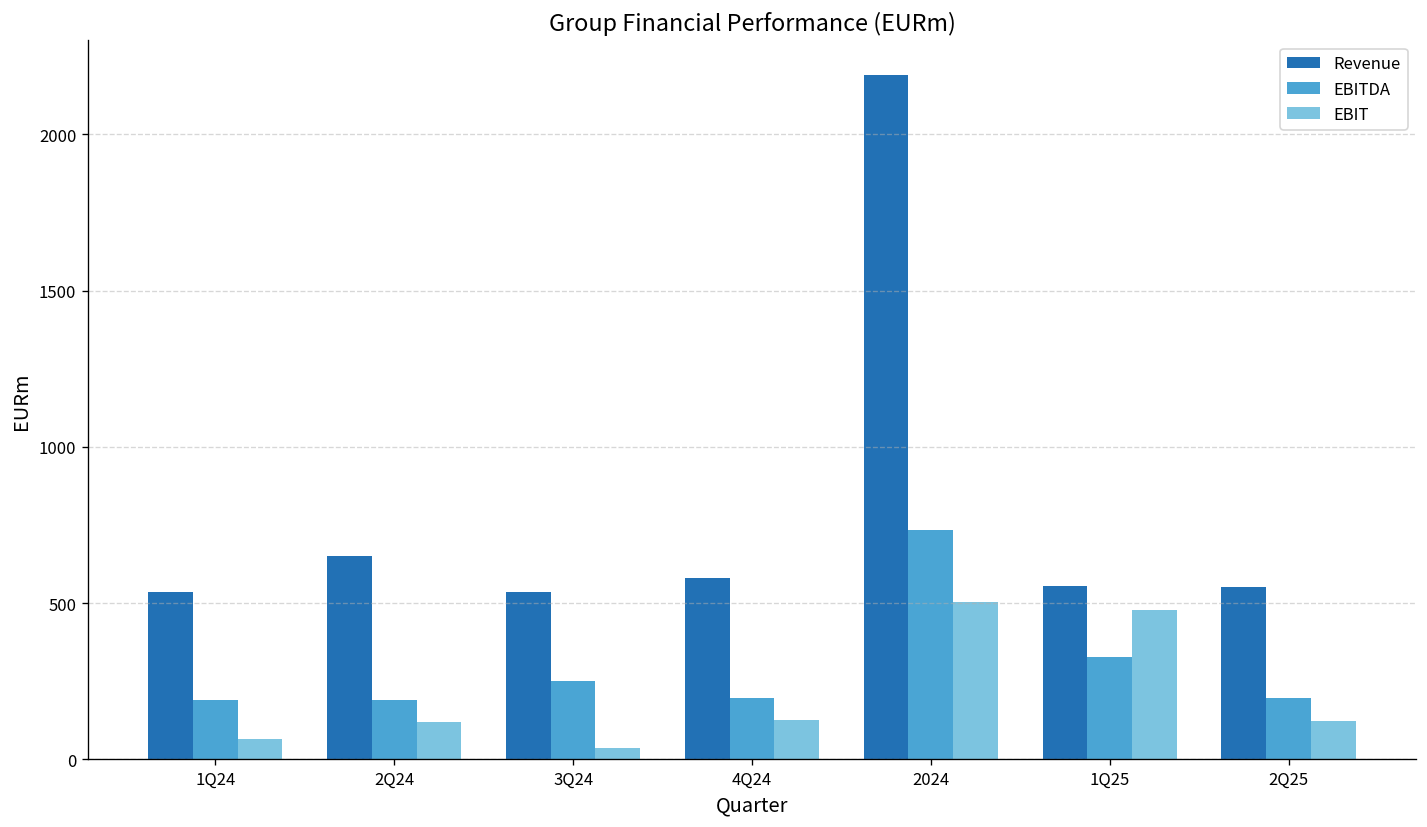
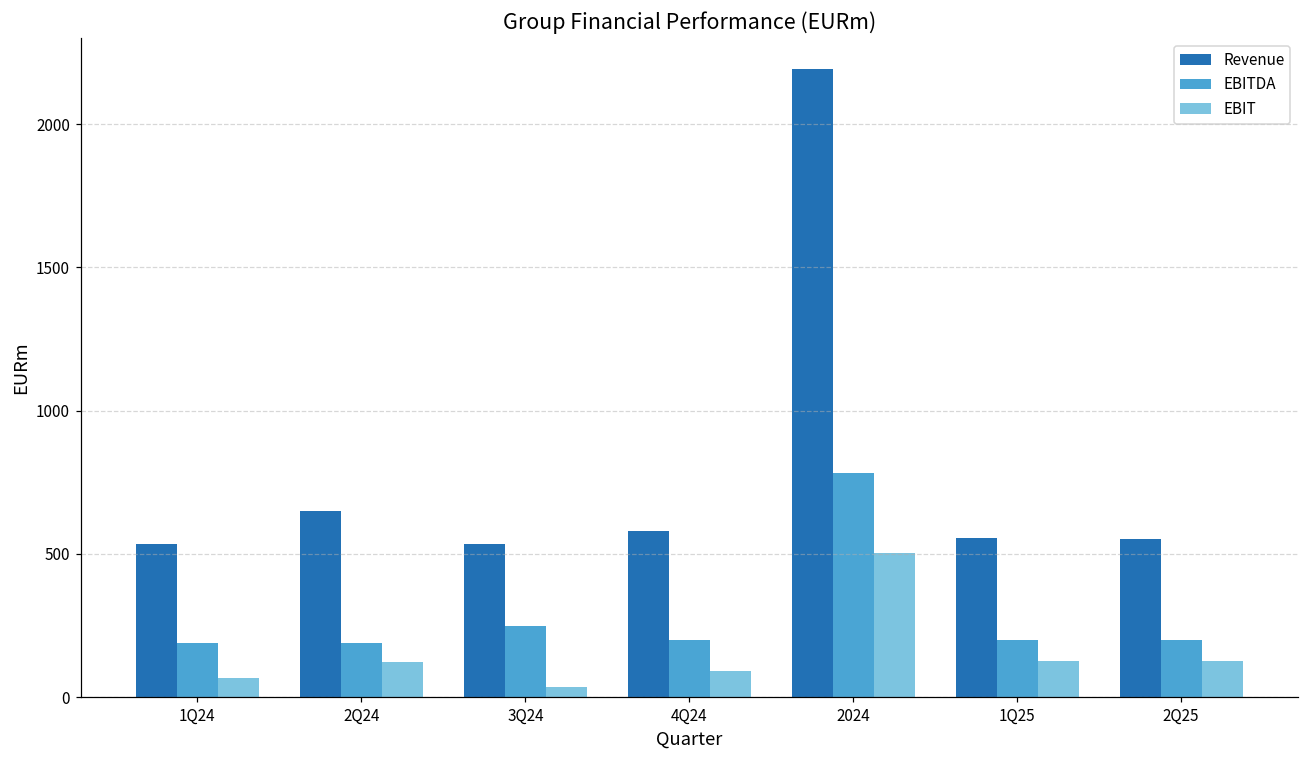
  {
    "Revenue": {
      "1Q24": 530,
      "2Q24": 650,
      "3Q24": 540,
      "4Q24": 580,
      "2024": 2190,
      "1Q25": 560,
      "2Q25": 550
    },
    "EBITDA": {
      "1Q24": 190,
      "2Q24": 190,
      "3Q24": 250,
      "4Q24": 200,
-     "2024": 730,
-     "1Q25": 330,
+     "2024": 780,
+     "1Q25": 200,
      "2Q25": 200
    },
    "EBIT": {
      "1Q24": 70,
      "2Q24": 120,
      "3Q24": 40,
-     "4Q24": 120,
+     "4Q24": 90,
      "2024": 500,
-     "1Q25": 480,
+     "1Q25": 130,
      "2Q25": 120
    }
  }
